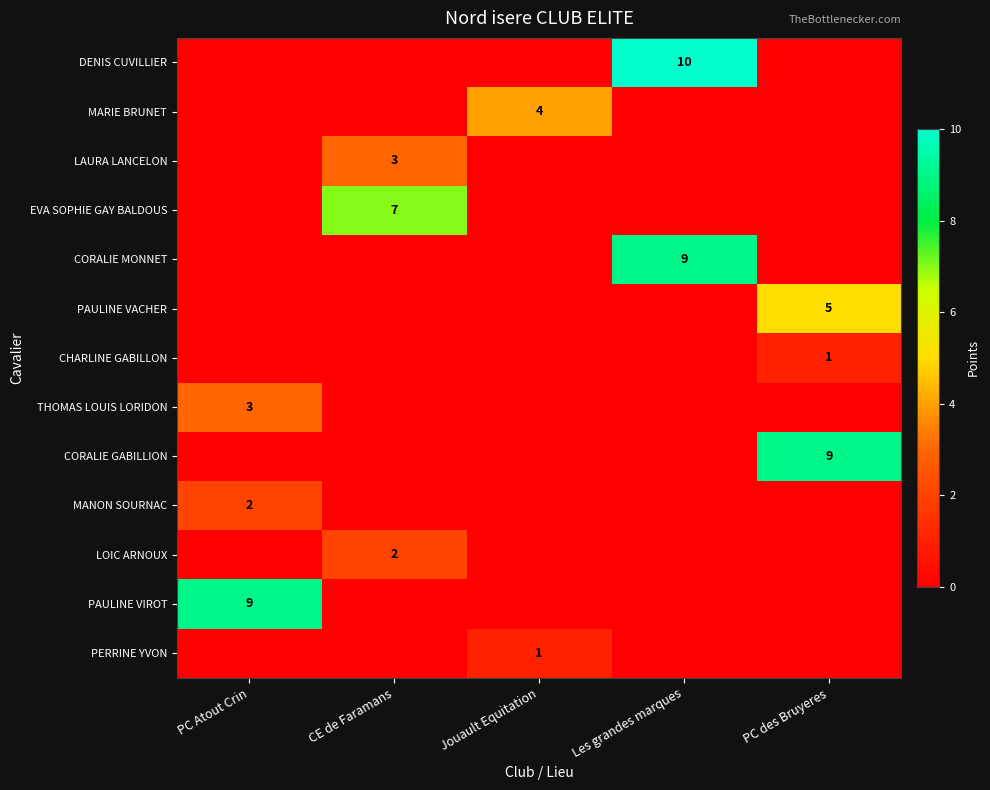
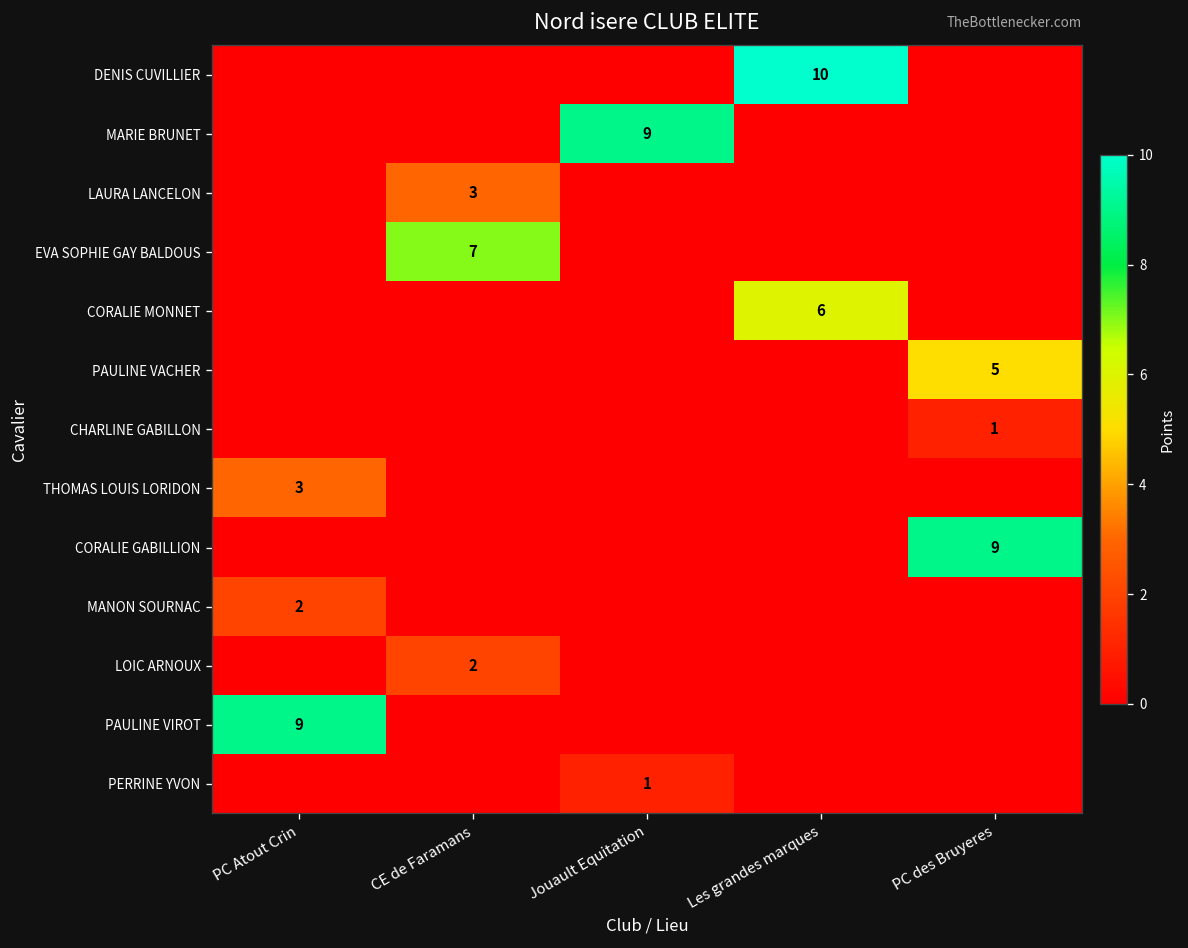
  {
    "DENIS CUVILLIER": {
      "Les grandes marques": 10
    },
    "MARIE BRUNET": {
-     "Jouault Equitation": 4
+     "Jouault Equitation": 9
    },
    "LAURA LANCELON": {
      "CE de Faramans": 3
    },
    "EVA SOPHIE GAY BALDOUS": {
      "CE de Faramans": 7
    },
    "CORALIE MONNET": {
-     "Les grandes marques": 9
+     "Les grandes marques": 6
    },
    "PAULINE VACHER": {
      "PC des Bruyeres": 5
    },
    "CHARLINE GABILLON": {
      "PC des Bruyeres": 1
    },
    "THOMAS LOUIS LORIDON": {
      "PC Atout Crin": 3
    },
    "CORALIE GABILLION": {
      "PC des Bruyeres": 9
    },
    "MANON SOURNAC": {
      "PC Atout Crin": 2
    },
    "LOIC ARNOUX": {
      "CE de Faramans": 2
    },
    "PAULINE VIROT": {
      "PC Atout Crin": 9
    },
    "PERRINE YVON": {
      "Jouault Equitation": 1
    }
  }
